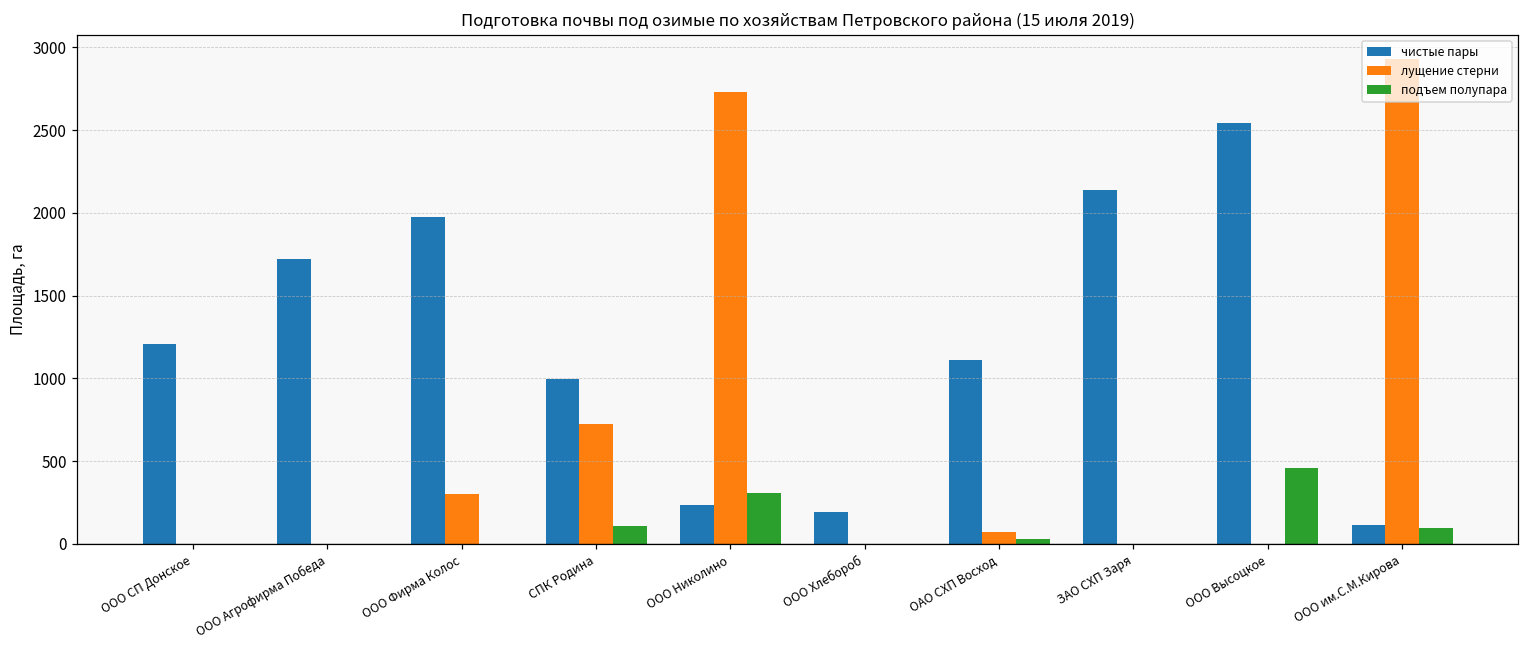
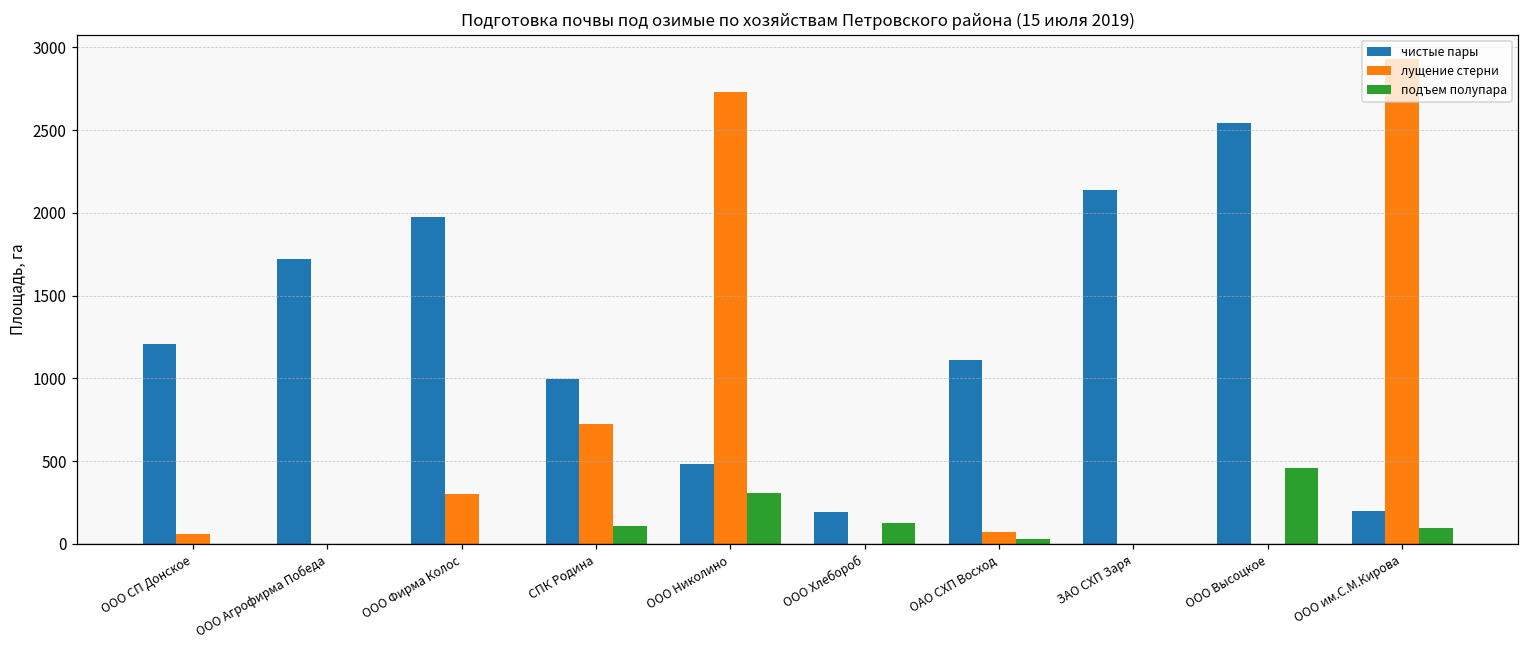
  {
    "чистые пары": {
      "ООО СП Донское": 1210,
      "ООО Агрофирма Победа": 1720,
      "ООО Фирма Колос": 1970,
      "СПК Родина": 1000,
-     "ООО Николино": 230,
+     "ООО Николино": 480,
      "ООО Хлебороб": 190,
      "ОАО СХП Восход": 1110,
      "ЗАО СХП Заря": 2140,
      "ООО Высоцкое": 2540,
-     "ООО им.С.М.Кирова": 110
+     "ООО им.С.М.Кирова": 200
    },
    "лущение стерни": {
-     "ООО СП Донское": 0,
+     "ООО СП Донское": 60,
      "ООО Агрофирма Победа": 0,
      "ООО Фирма Колос": 300,
      "СПК Родина": 730,
      "ООО Николино": 2730,
      "ООО Хлебороб": 0,
      "ОАО СХП Восход": 70,
      "ЗАО СХП Заря": 0,
      "ООО Высоцкое": 0
    },
    "подъем полупара": {
      "ООО СП Донское": 0,
      "ООО Агрофирма Победа": 0,
      "ООО Фирма Колос": 0,
      "СПК Родина": 110,
      "ООО Николино": 310,
-     "ООО Хлебороб": 0,
+     "ООО Хлебороб": 130,
      "ОАО СХП Восход": 30,
      "ЗАО СХП Заря": 0,
      "ООО Высоцкое": 460,
      "ООО им.С.М.Кирова": 100
    }
  }
